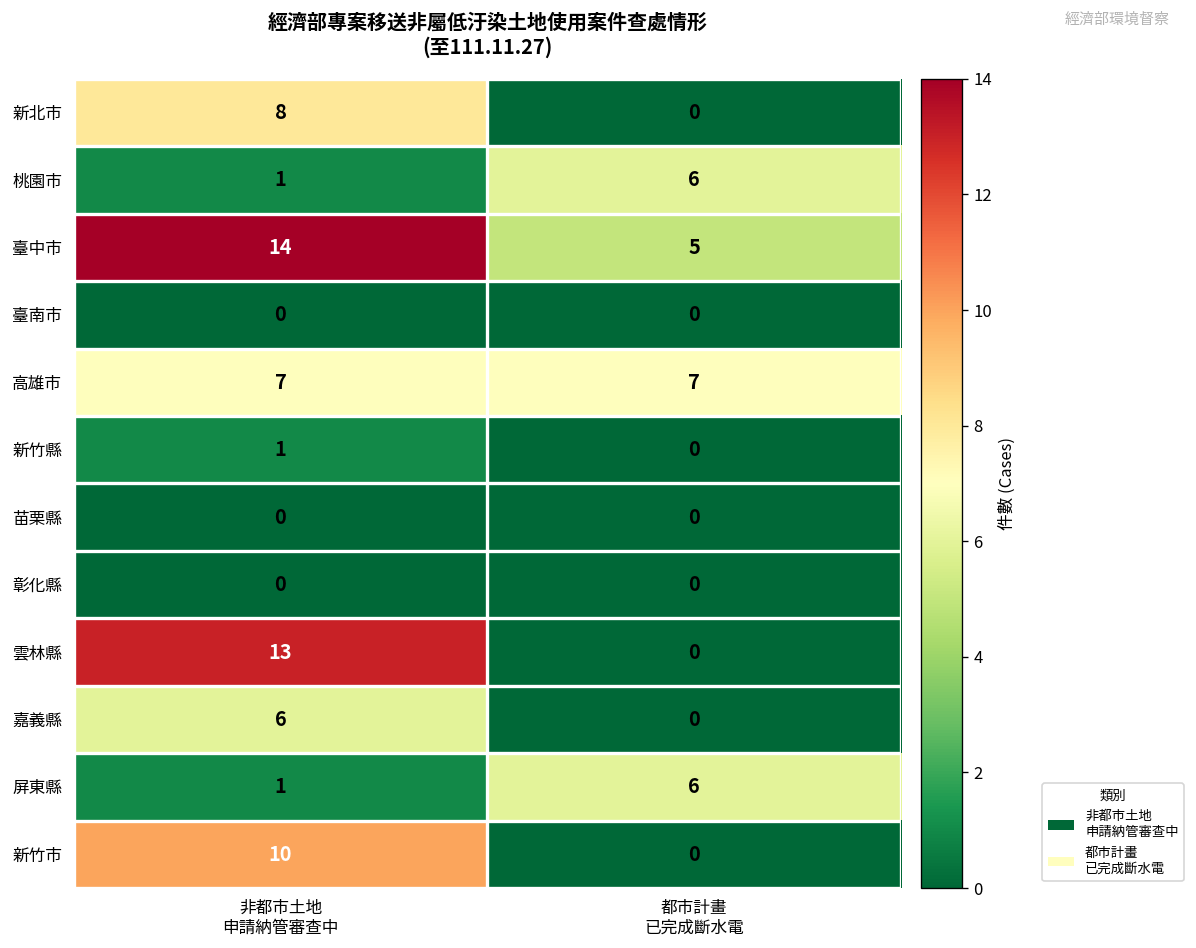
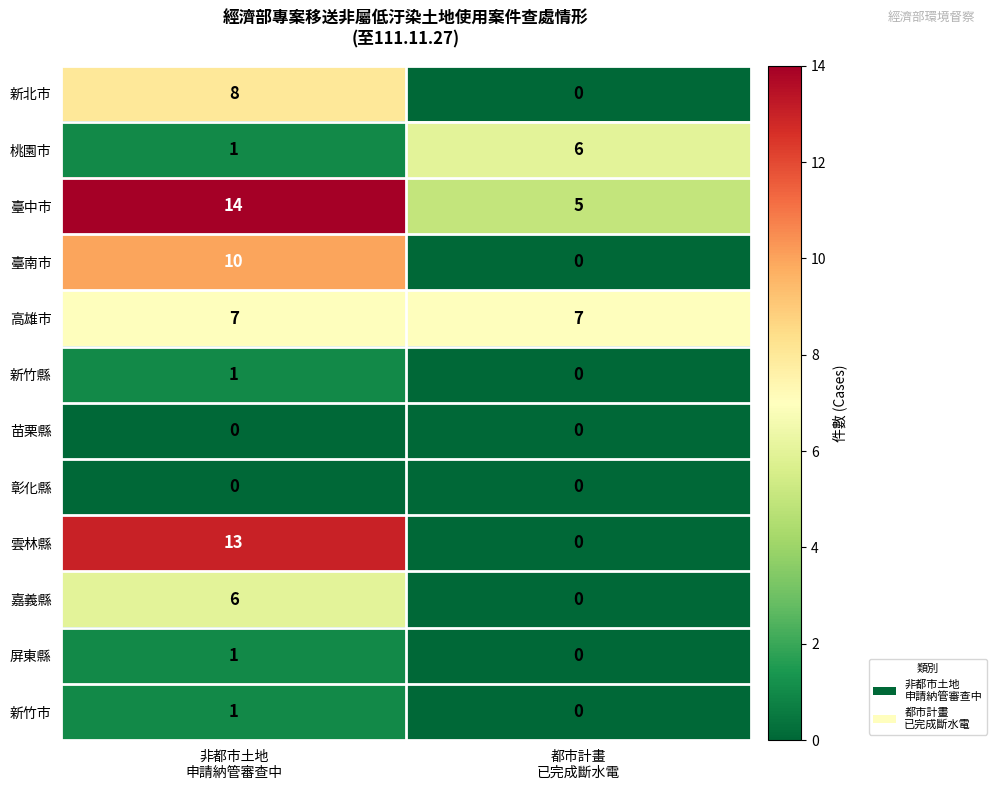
  {
    "新北市": {
      "非都市土地 申請納管審查中": 8,
      "都市計畫 已完成斷水電": 0
    },
    "桃園市": {
      "非都市土地 申請納管審查中": 1,
      "都市計畫 已完成斷水電": 6
    },
    "臺中市": {
      "非都市土地 申請納管審查中": 14,
      "都市計畫 已完成斷水電": 5
    },
    "臺南市": {
-     "非都市土地 申請納管審查中": 0,
+     "非都市土地 申請納管審查中": 10,
      "都市計畫 已完成斷水電": 0
    },
    "高雄市": {
      "非都市土地 申請納管審查中": 7,
      "都市計畫 已完成斷水電": 7
    },
    "新竹縣": {
      "非都市土地 申請納管審查中": 1,
      "都市計畫 已完成斷水電": 0
    },
    "苗栗縣": {
      "非都市土地 申請納管審查中": 0,
      "都市計畫 已完成斷水電": 0
    },
    "彰化縣": {
      "非都市土地 申請納管審查中": 0,
      "都市計畫 已完成斷水電": 0
    },
    "雲林縣": {
      "非都市土地 申請納管審查中": 13,
      "都市計畫 已完成斷水電": 0
    },
    "嘉義縣": {
      "非都市土地 申請納管審查中": 6,
      "都市計畫 已完成斷水電": 0
    },
    "屏東縣": {
      "非都市土地 申請納管審查中": 1,
-     "都市計畫 已完成斷水電": 6
+     "都市計畫 已完成斷水電": 0
    },
    "新竹市": {
-     "非都市土地 申請納管審查中": 10,
+     "非都市土地 申請納管審查中": 1,
      "都市計畫 已完成斷水電": 0
    }
  }
